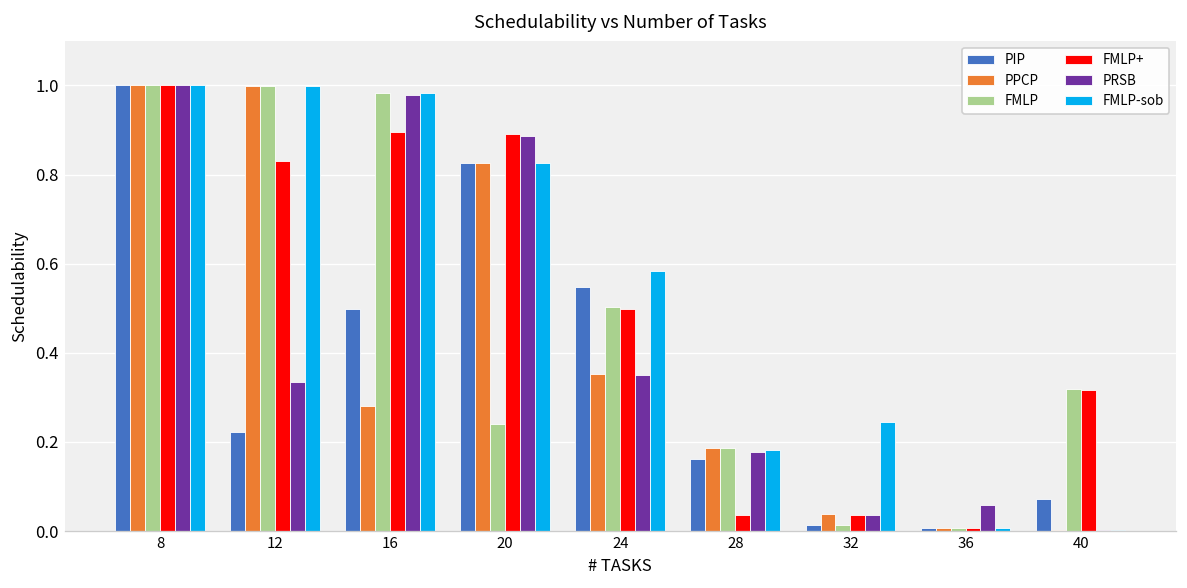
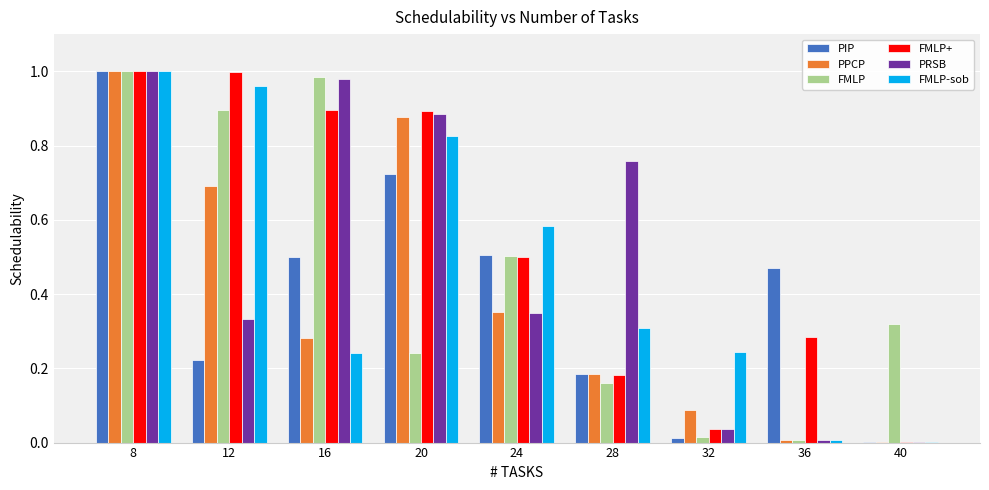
  {
    "PIP": {
      "8": 1.00,
      "12": 0.22,
      "16": 0.50,
-     "20": 0.83,
-     "24": 0.55,
-     "28": 0.16,
+     "20": 0.72,
+     "24": 0.51,
+     "28": 0.19,
      "32": 0.01,
-     "36": 0.01,
-     "40": 0.07
+     "36": 0.47,
+     "40": 0.00
    },
    "PPCP": {
      "8": 1.00,
-     "12": 1.00,
+     "12": 0.69,
      "16": 0.28,
-     "20": 0.83,
+     "20": 0.88,
      "24": 0.35,
      "28": 0.19,
-     "32": 0.04,
+     "32": 0.09,
      "36": 0.01
    },
    "FMLP": {
      "8": 1.00,
-     "12": 1.00,
+     "12": 0.89,
      "16": 0.98,
      "20": 0.24,
      "24": 0.50,
-     "28": 0.19,
+     "28": 0.16,
      "32": 0.01,
      "36": 0.01,
      "40": 0.32
    },
    "FMLP+": {
      "8": 1.00,
-     "12": 0.83,
+     "12": 1.00,
      "16": 0.90,
      "20": 0.89,
      "24": 0.50,
-     "28": 0.04,
+     "28": 0.18,
      "32": 0.04,
-     "36": 0.01,
-     "40": 0.32
+     "36": 0.28,
+     "40": 0.00
    },
    "PRSB": {
      "8": 1.00,
      "12": 0.33,
      "16": 0.98,
      "20": 0.89,
      "24": 0.35,
-     "28": 0.18,
+     "28": 0.76,
      "32": 0.04,
-     "36": 0.06
+     "36": 0.01
    },
    "FMLP-sob": {
      "8": 1.00,
-     "12": 1.00,
-     "16": 0.98,
+     "12": 0.96,
+     "16": 0.24,
      "20": 0.83,
      "24": 0.58,
-     "28": 0.18,
+     "28": 0.31,
      "32": 0.24,
      "36": 0.01
    }
  }
